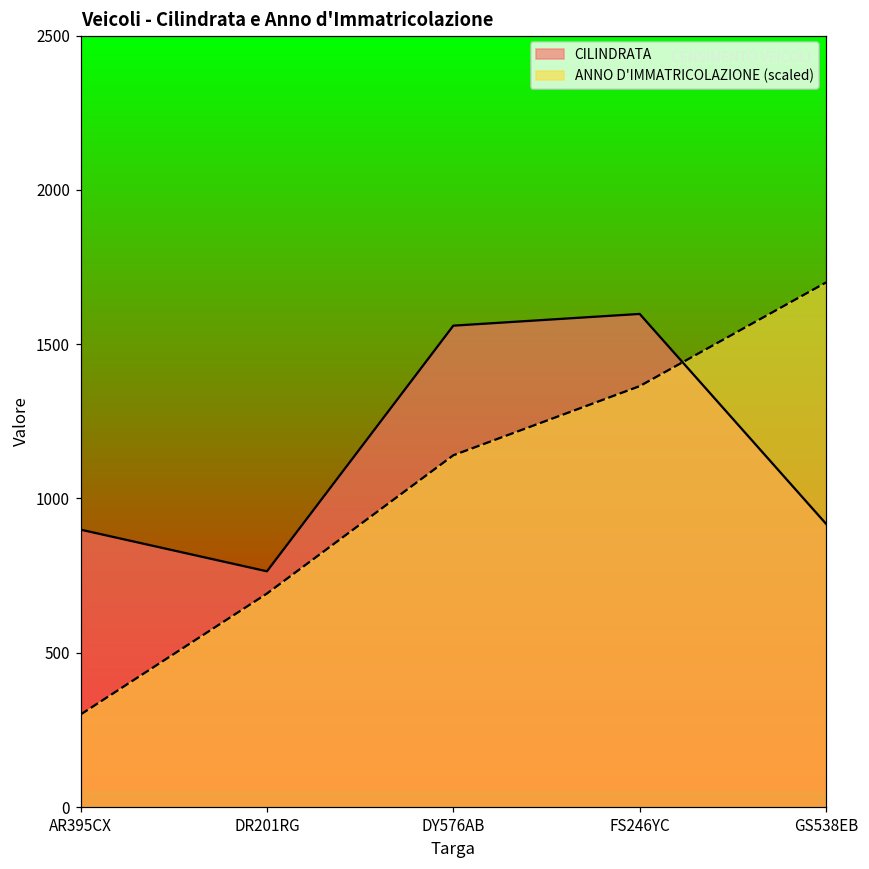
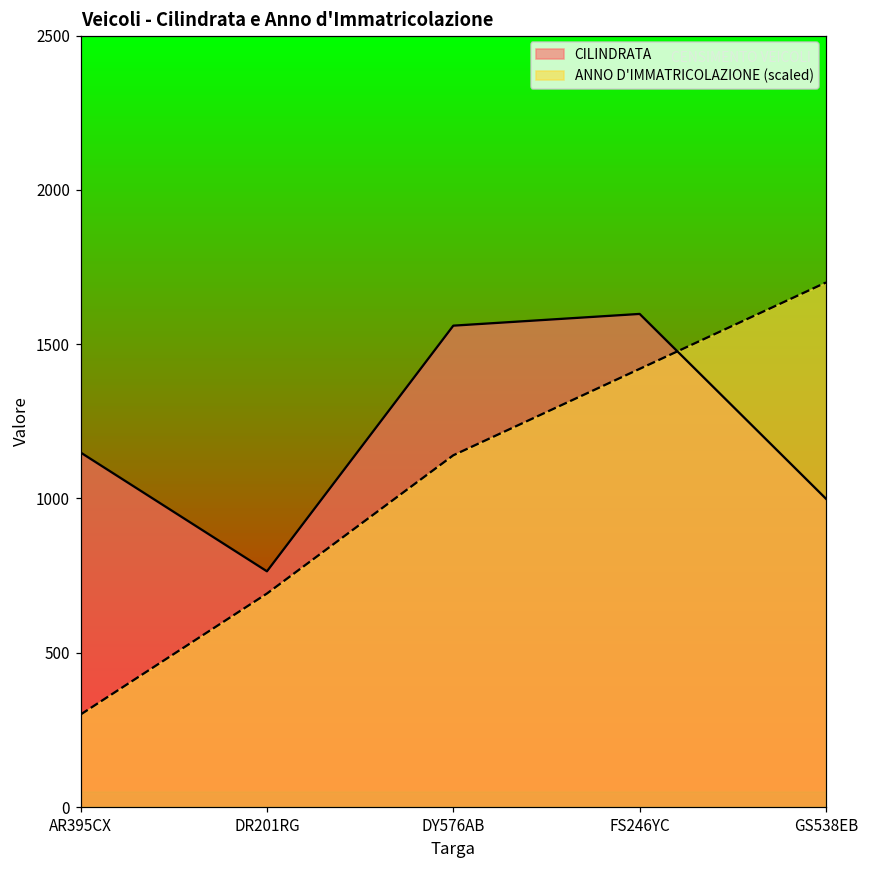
  {
    "CILINDRATA": {
-     "AR395CX": 900,
+     "AR395CX": 1150,
      "DR201RG": 760,
      "DY576AB": 1560,
      "FS246YC": 1600,
-     "GS538EB": 920
+     "GS538EB": 1000
    },
    "ANNO D'IMMATRICOLAZIONE (scaled)": {
      "AR395CX": 300,
      "DR201RG": 690,
      "DY576AB": 1140,
-     "FS246YC": 1360,
+     "FS246YC": 1420,
      "GS538EB": 1700
    }
  }
